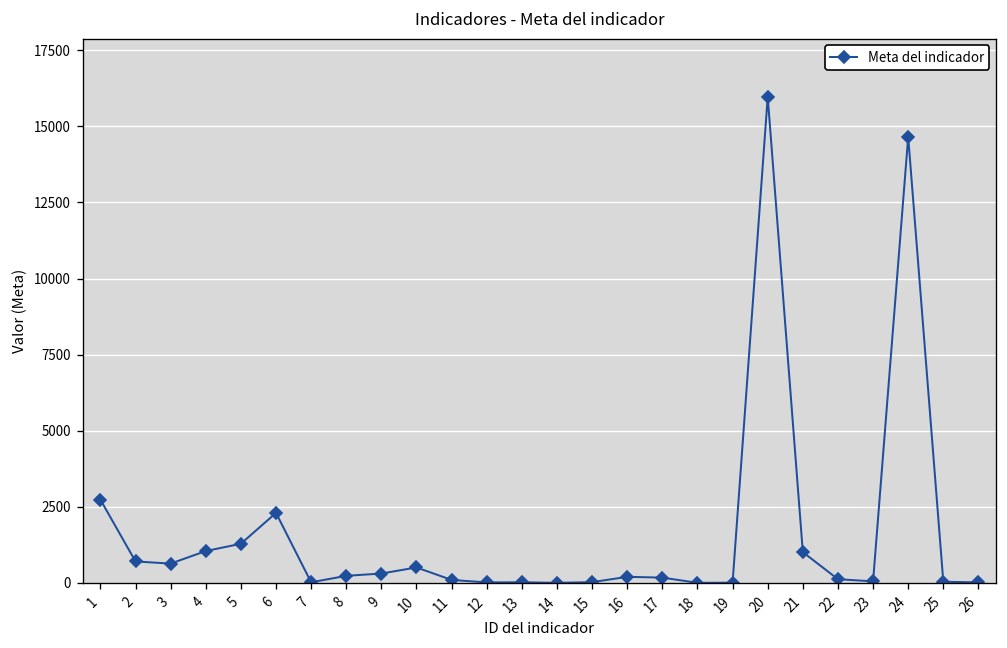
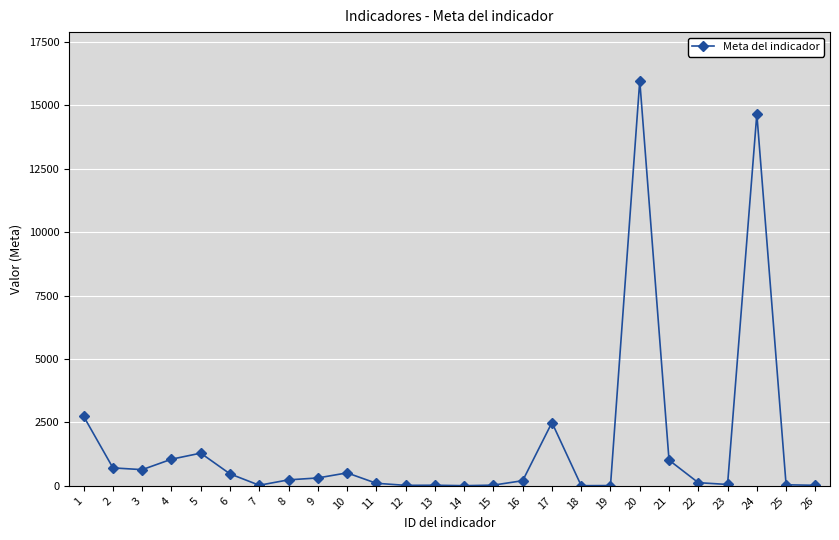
  {
    "1": 2700,
    "2": 700,
    "3": 600,
    "4": 1000,
    "5": 1300,
-   "6": 2300,
+   "6": 500,
    "7": 0,
    "8": 200,
    "9": 300,
    "10": 500,
    "11": 100,
    "12": 0,
    "13": 0,
    "14": 0,
    "15": 0,
    "16": 200,
-   "17": 200,
+   "17": 2500,
    "18": 0,
    "19": 0,
    "20": 16000,
    "21": 1000,
    "22": 100,
    "23": 100,
    "24": 14700,
    "25": 0,
    "26": 0
  }
